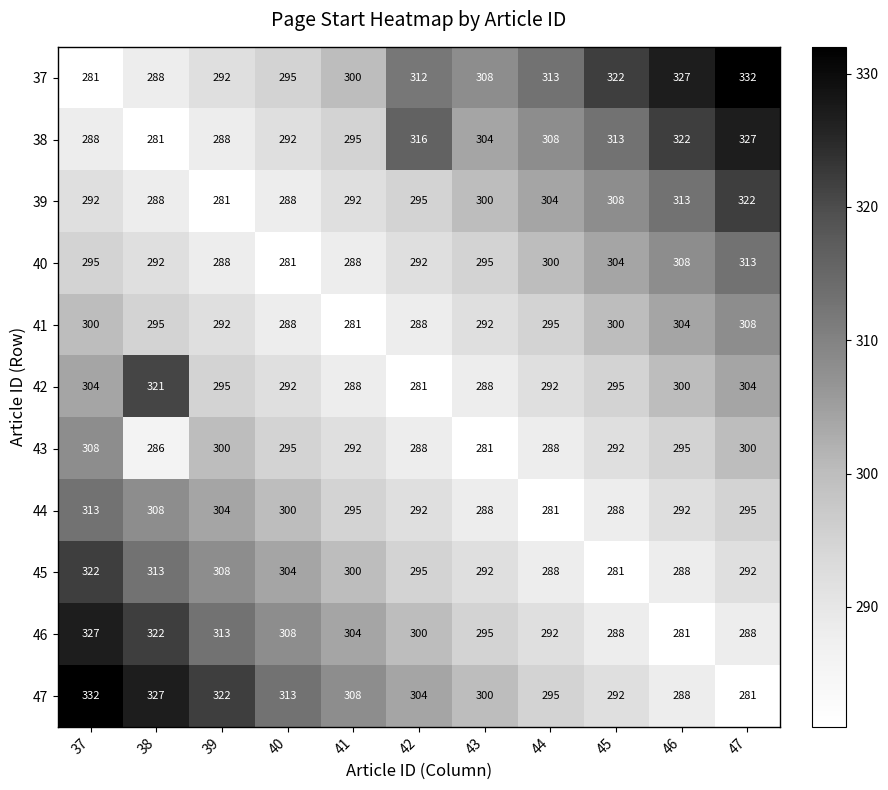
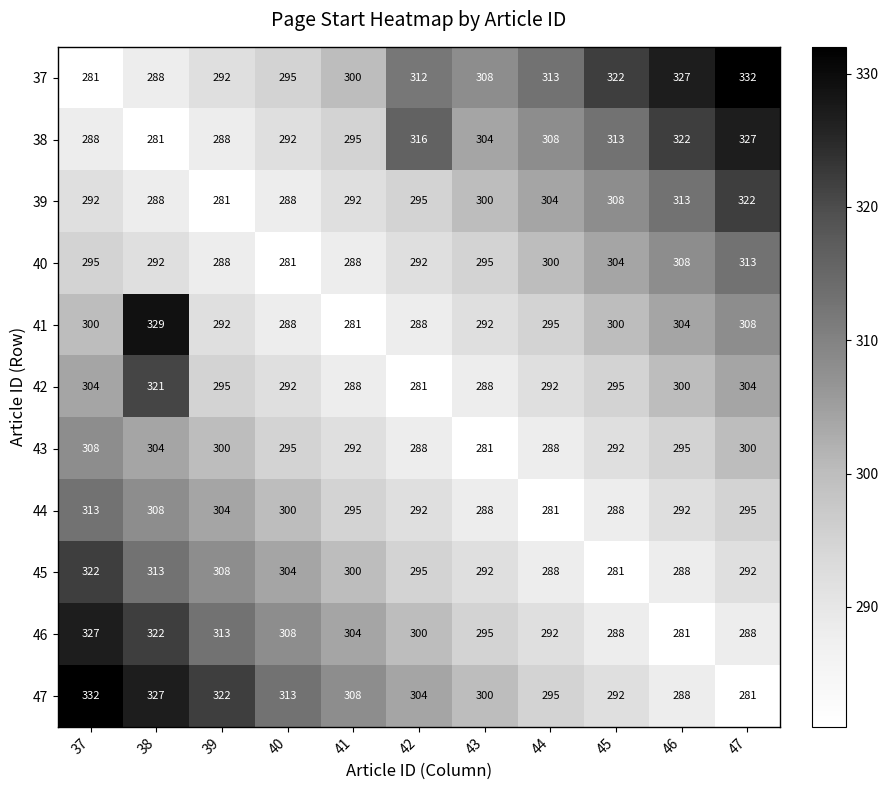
  {
    "37": {
      "37": 281,
      "38": 288,
      "39": 292,
      "40": 295,
      "41": 300,
      "42": 312,
      "43": 308,
      "44": 313,
      "45": 322,
      "46": 327,
      "47": 332
    },
    "38": {
      "37": 288,
      "38": 281,
      "39": 288,
      "40": 292,
      "41": 295,
      "42": 316,
      "43": 304,
      "44": 308,
      "45": 313,
      "46": 322,
      "47": 327
    },
    "39": {
      "37": 292,
      "38": 288,
      "39": 281,
      "40": 288,
      "41": 292,
      "42": 295,
      "43": 300,
      "44": 304,
      "45": 308,
      "46": 313,
      "47": 322
    },
    "40": {
      "37": 295,
      "38": 292,
      "39": 288,
      "40": 281,
      "41": 288,
      "42": 292,
      "43": 295,
      "44": 300,
      "45": 304,
      "46": 308,
      "47": 313
    },
    "41": {
      "37": 300,
-     "38": 295,
+     "38": 329,
      "39": 292,
      "40": 288,
      "41": 281,
      "42": 288,
      "43": 292,
      "44": 295,
      "45": 300,
      "46": 304,
      "47": 308
    },
    "42": {
      "37": 304,
      "38": 321,
      "39": 295,
      "40": 292,
      "41": 288,
      "42": 281,
      "43": 288,
      "44": 292,
      "45": 295,
      "46": 300,
      "47": 304
    },
    "43": {
      "37": 308,
-     "38": 286,
+     "38": 304,
      "39": 300,
      "40": 295,
      "41": 292,
      "42": 288,
      "43": 281,
      "44": 288,
      "45": 292,
      "46": 295,
      "47": 300
    },
    "44": {
      "37": 313,
      "38": 308,
      "39": 304,
      "40": 300,
      "41": 295,
      "42": 292,
      "43": 288,
      "44": 281,
      "45": 288,
      "46": 292,
      "47": 295
    },
    "45": {
      "37": 322,
      "38": 313,
      "39": 308,
      "40": 304,
      "41": 300,
      "42": 295,
      "43": 292,
      "44": 288,
      "45": 281,
      "46": 288,
      "47": 292
    },
    "46": {
      "37": 327,
      "38": 322,
      "39": 313,
      "40": 308,
      "41": 304,
      "42": 300,
      "43": 295,
      "44": 292,
      "45": 288,
      "46": 281,
      "47": 288
    },
    "47": {
      "37": 332,
      "38": 327,
      "39": 322,
      "40": 313,
      "41": 308,
      "42": 304,
      "43": 300,
      "44": 295,
      "45": 292,
      "46": 288,
      "47": 281
    }
  }
